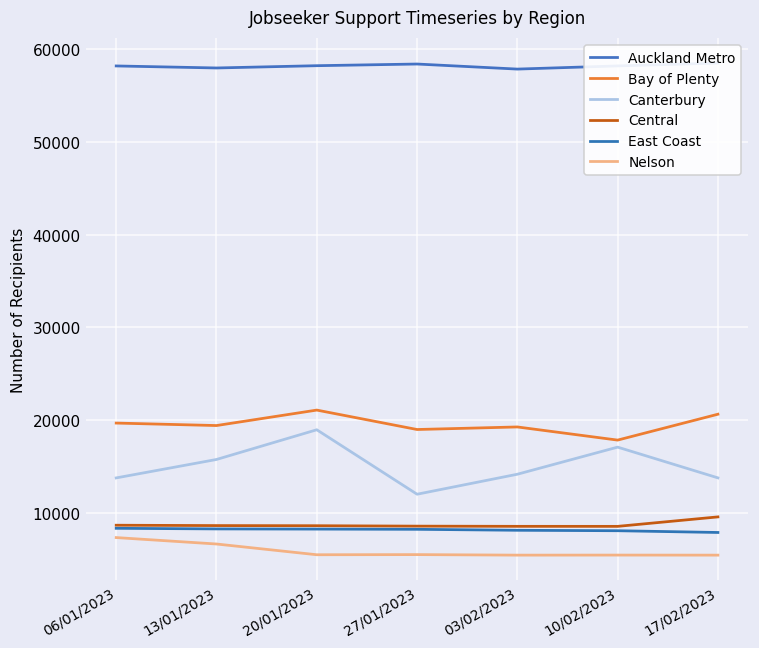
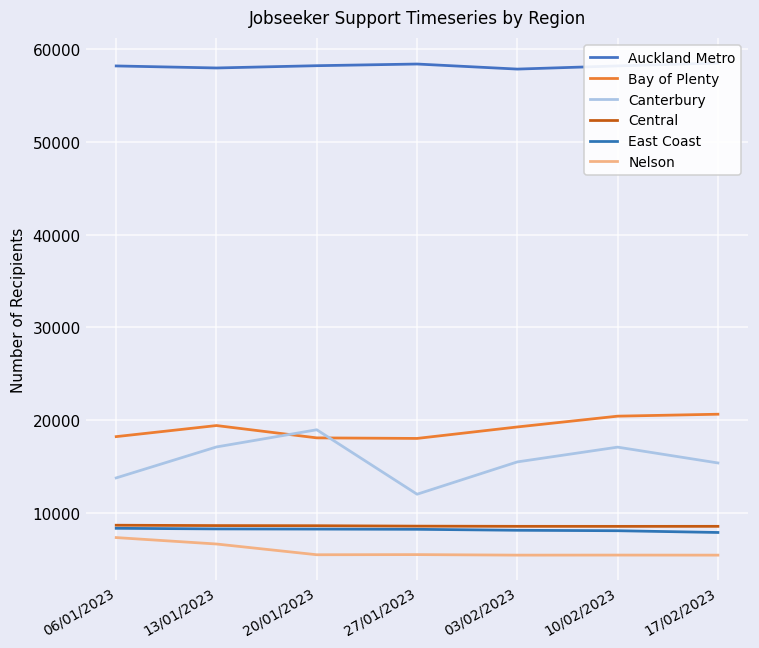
  {
    "Bay of Plenty": {
-     "06/01/2023": 20000,
+     "06/01/2023": 18000,
      "13/01/2023": 19000,
-     "20/01/2023": 21000,
-     "27/01/2023": 19000,
+     "20/01/2023": 18000,
+     "27/01/2023": 18000,
      "03/02/2023": 19000,
-     "10/02/2023": 18000,
+     "10/02/2023": 20000,
      "17/02/2023": 21000
    },
    "Canterbury": {
      "06/01/2023": 14000,
-     "13/01/2023": 16000,
+     "13/01/2023": 17000,
      "20/01/2023": 19000,
      "27/01/2023": 12000,
-     "03/02/2023": 14000,
+     "03/02/2023": 15000,
      "10/02/2023": 17000,
-     "17/02/2023": 14000
+     "17/02/2023": 15000
    },
    "Central": {
      "06/01/2023": 9000,
      "13/01/2023": 9000,
      "20/01/2023": 9000,
      "27/01/2023": 9000,
      "03/02/2023": 9000,
      "10/02/2023": 9000,
-     "17/02/2023": 10000
+     "17/02/2023": 9000
    },
    "Nelson": {
      "06/01/2023": 7000,
      "13/01/2023": 7000,
      "20/01/2023": 5000,
      "27/01/2023": 5000,
      "03/02/2023": 5000,
      "10/02/2023": 5000,
      "17/02/2023": 5000
    }
  }
